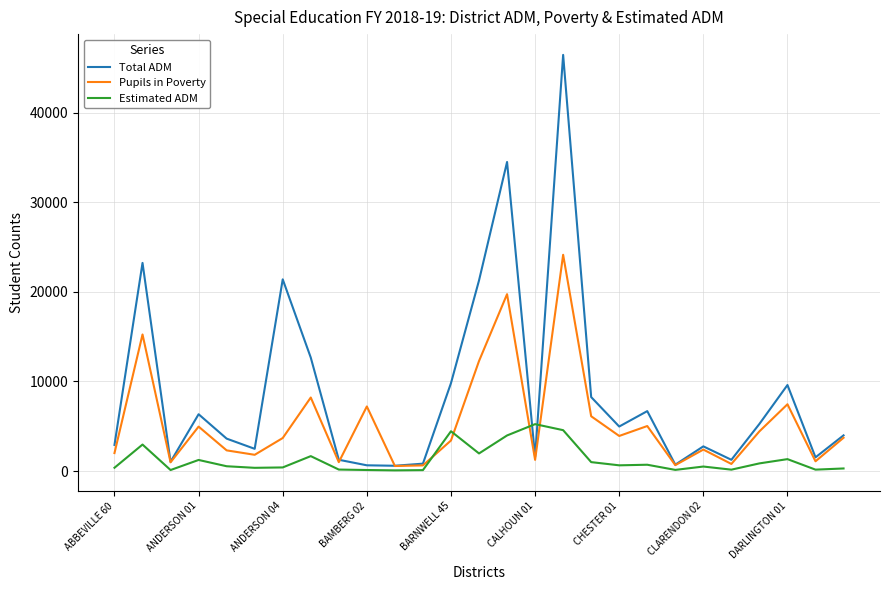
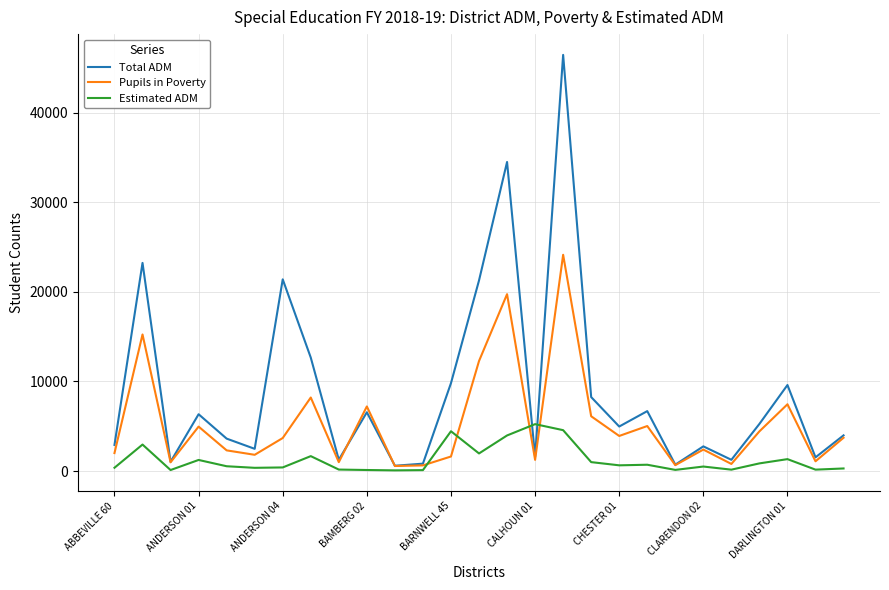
  {
    "Total ADM": {
      "ABBEVILLE 60": 3000,
      "ANDERSON 01": 6000,
      "ANDERSON 04": 21000,
-     "BAMBERG 02": 1000,
+     "BAMBERG 02": 7000,
      "BARNWELL 45": 10000,
      "CALHOUN 01": 2000,
      "CHESTER 01": 5000,
      "CLARENDON 02": 3000,
      "DARLINGTON 01": 10000
    },
    "Pupils in Poverty": {
      "ABBEVILLE 60": 2000,
      "ANDERSON 01": 5000,
      "ANDERSON 04": 4000,
      "BAMBERG 02": 7000,
-     "BARNWELL 45": 3000,
+     "BARNWELL 45": 2000,
      "CALHOUN 01": 1000,
      "CHESTER 01": 4000,
      "CLARENDON 02": 2000,
      "DARLINGTON 01": 7000
    },
    "Estimated ADM": {
      "ABBEVILLE 60": 0,
      "ANDERSON 01": 1000,
      "ANDERSON 04": 0,
      "BAMBERG 02": 0,
      "BARNWELL 45": 4000,
      "CALHOUN 01": 5000,
      "CHESTER 01": 1000,
      "CLARENDON 02": 1000,
      "DARLINGTON 01": 1000
    }
  }
